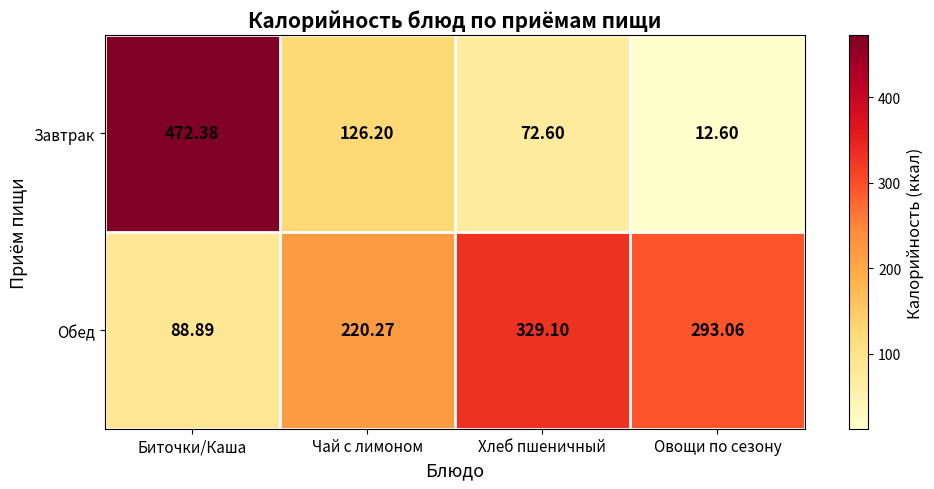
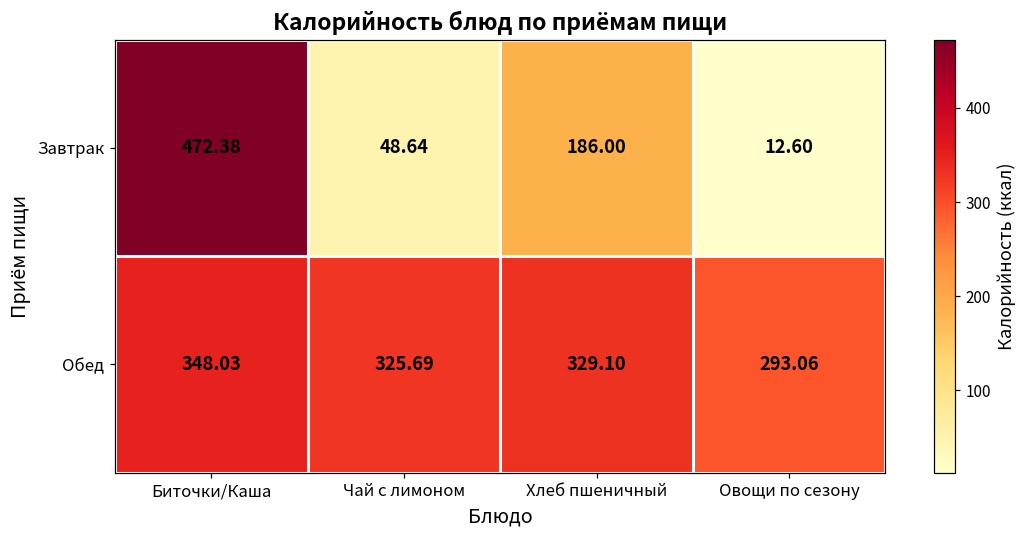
  {
    "Завтрак": {
      "Биточки/Каша": 472.38,
-     "Чай с лимоном": 126.20,
-     "Хлеб пшеничный": 72.60,
+     "Чай с лимоном": 48.64,
+     "Хлеб пшеничный": 186.00,
      "Овощи по сезону": 12.60
    },
    "Обед": {
-     "Биточки/Каша": 88.89,
-     "Чай с лимоном": 220.27,
+     "Биточки/Каша": 348.03,
+     "Чай с лимоном": 325.69,
      "Хлеб пшеничный": 329.10,
      "Овощи по сезону": 293.06
    }
  }
